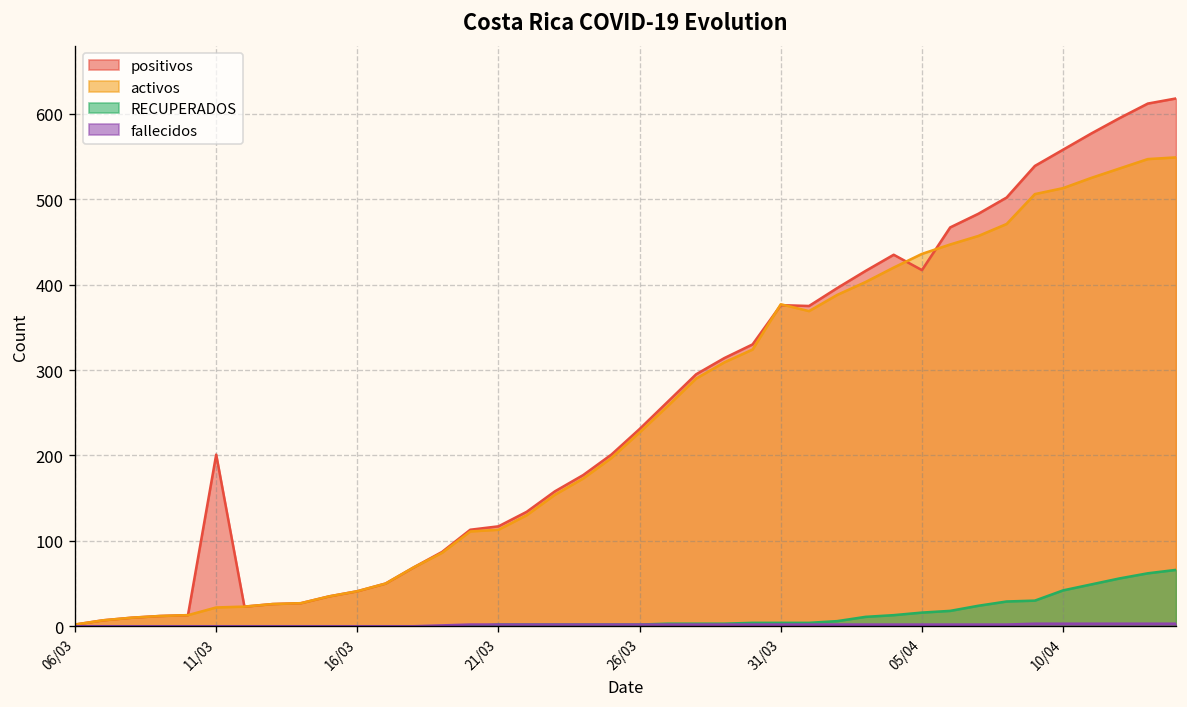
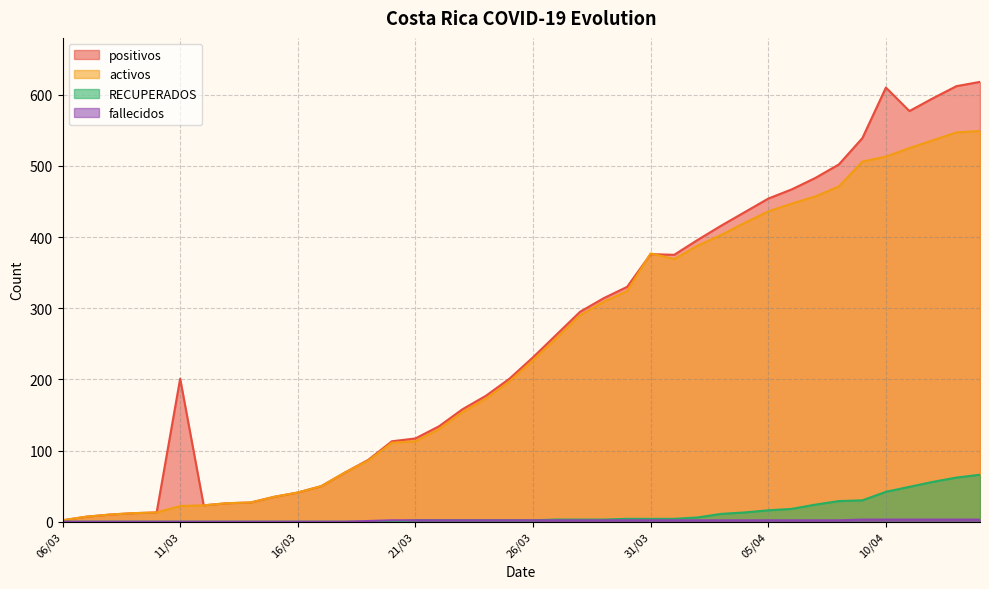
  {
    "positivos": {
      "11/03": 200,
      "21/03": 120,
      "26/03": 230,
-     "05/04": 420,
-     "10/04": 560
+     "05/04": 450,
+     "10/04": 610
    },
    "activos": {
      "11/03": 20,
      "21/03": 110,
      "26/03": 230,
      "05/04": 440,
      "10/04": 510
    },
    "RECUPERADOS": {
      "05/04": 20,
      "10/04": 40
    },
    "fallecidos": {
      "05/04": 0,
      "10/04": 0
    }
  }
